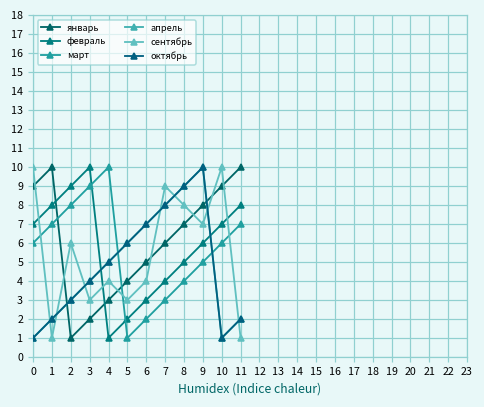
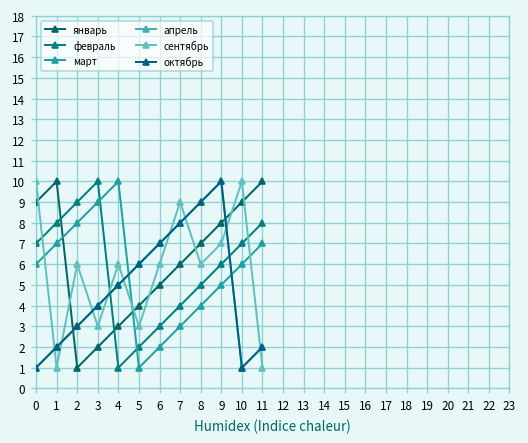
  {
    "сентябрь": {
      "0": 10,
      "1": 1,
      "2": 6,
      "3": 3,
-     "4": 4,
+     "4": 6,
      "5": 3,
-     "6": 4,
+     "6": 6,
      "7": 9,
-     "8": 8,
+     "8": 6,
      "9": 7,
      "10": 10,
      "11": 1
    }
  }
